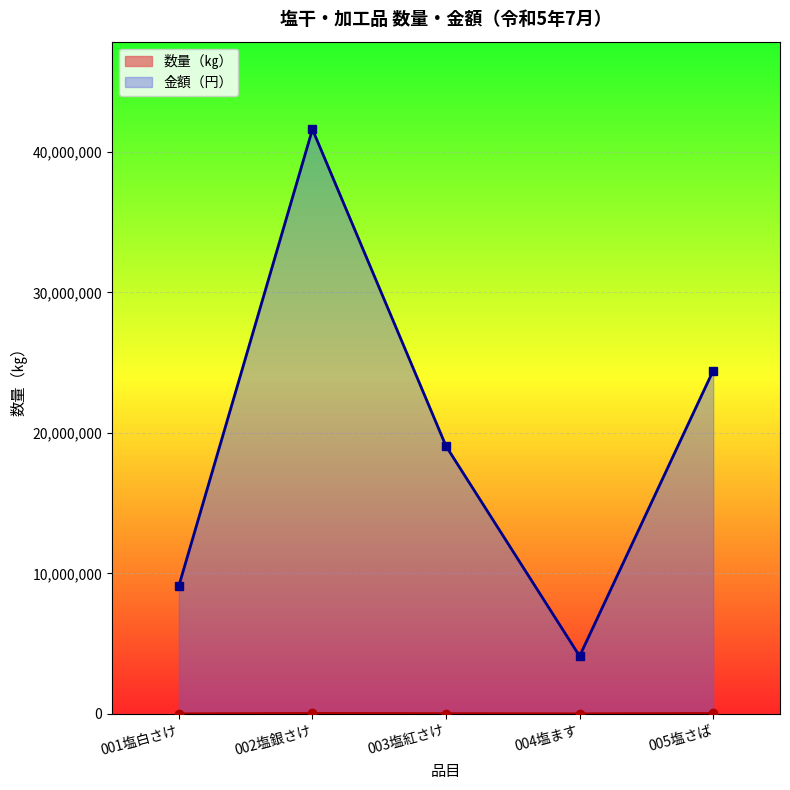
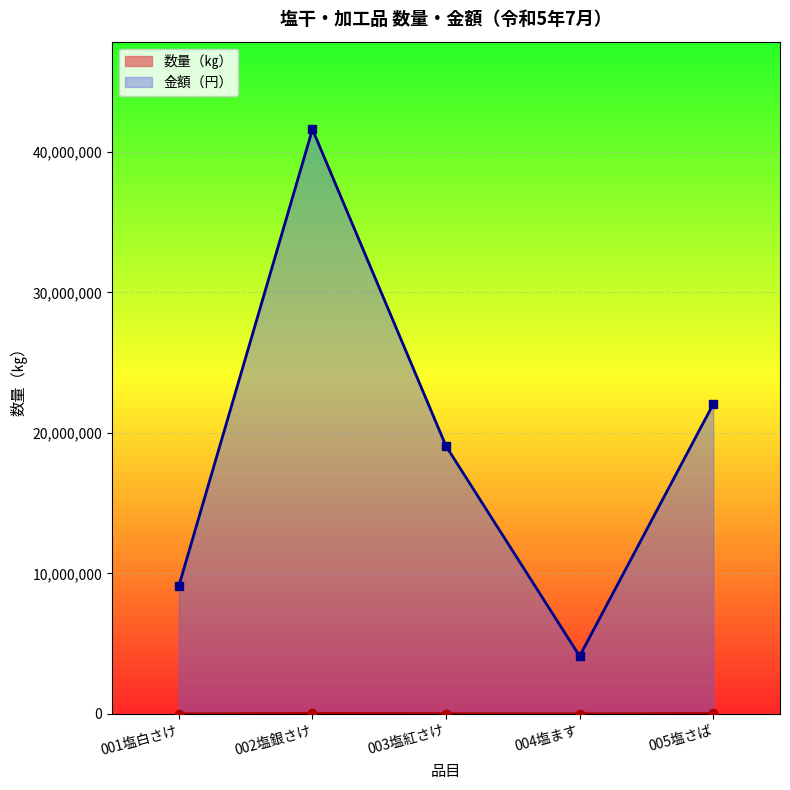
  {
    "数量（㎏）": {
      "001塩白さけ": "0",
      "002塩銀さけ": "0",
      "003塩紅さけ": "0",
      "004塩ます": "0",
      "005塩さば": "0"
    },
    "金額（円）": {
      "001塩白さけ": "9,100,000",
      "002塩銀さけ": "41,600,000",
      "003塩紅さけ": "19,100,000",
      "004塩ます": "4,100,000",
-     "005塩さば": "24,400,000"
+     "005塩さば": "22,000,000"
    }
  }
